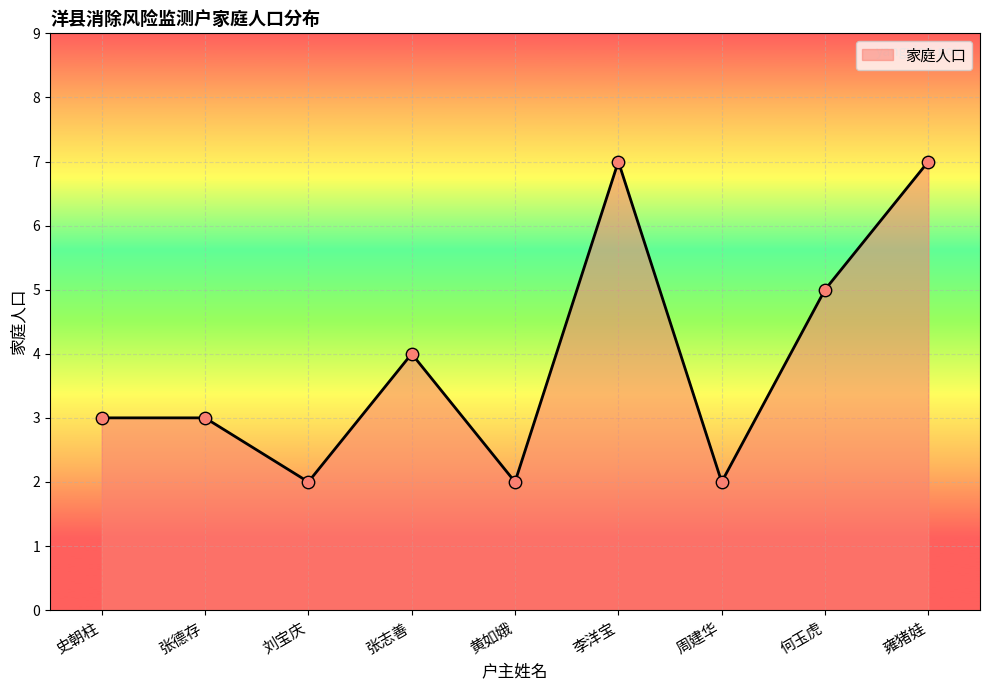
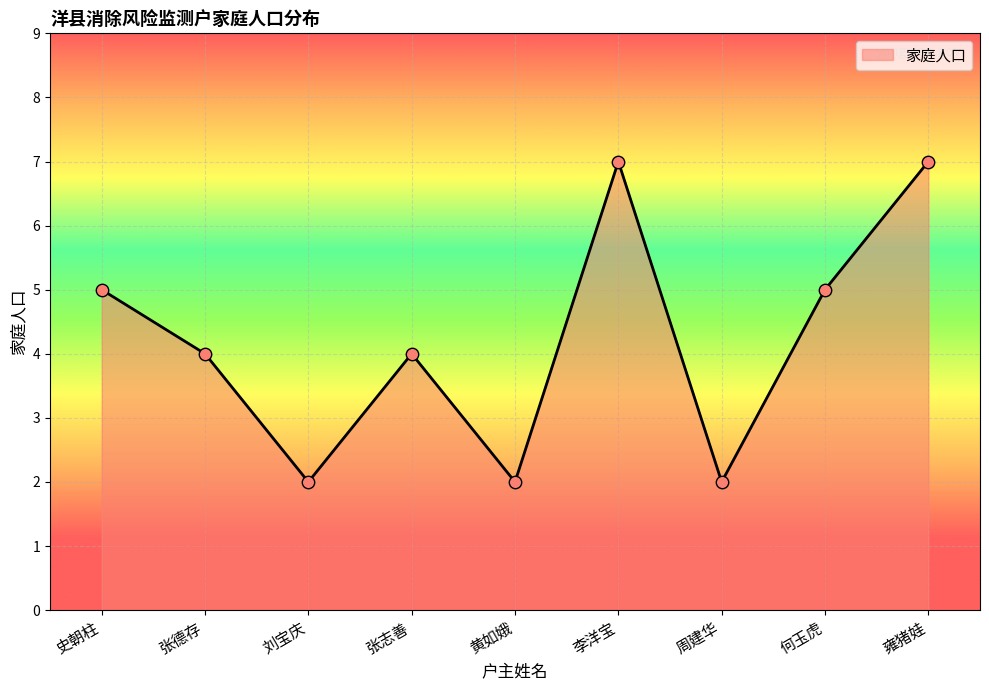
  {
-   "史朝柱": 3,
-   "张德存": 3,
+   "史朝柱": 5,
+   "张德存": 4,
    "刘宝庆": 2,
    "张志善": 4,
    "黄如娥": 2,
    "李洋宝": 7,
    "周建华": 2,
    "何玉虎": 5,
    "雍猪娃": 7
  }
